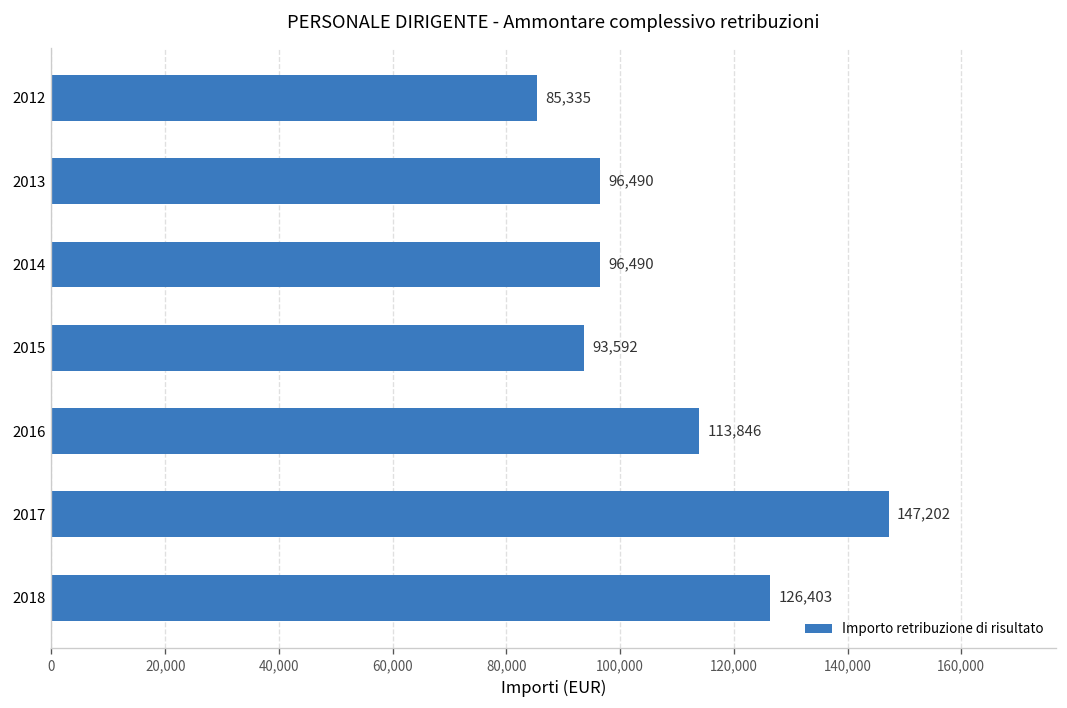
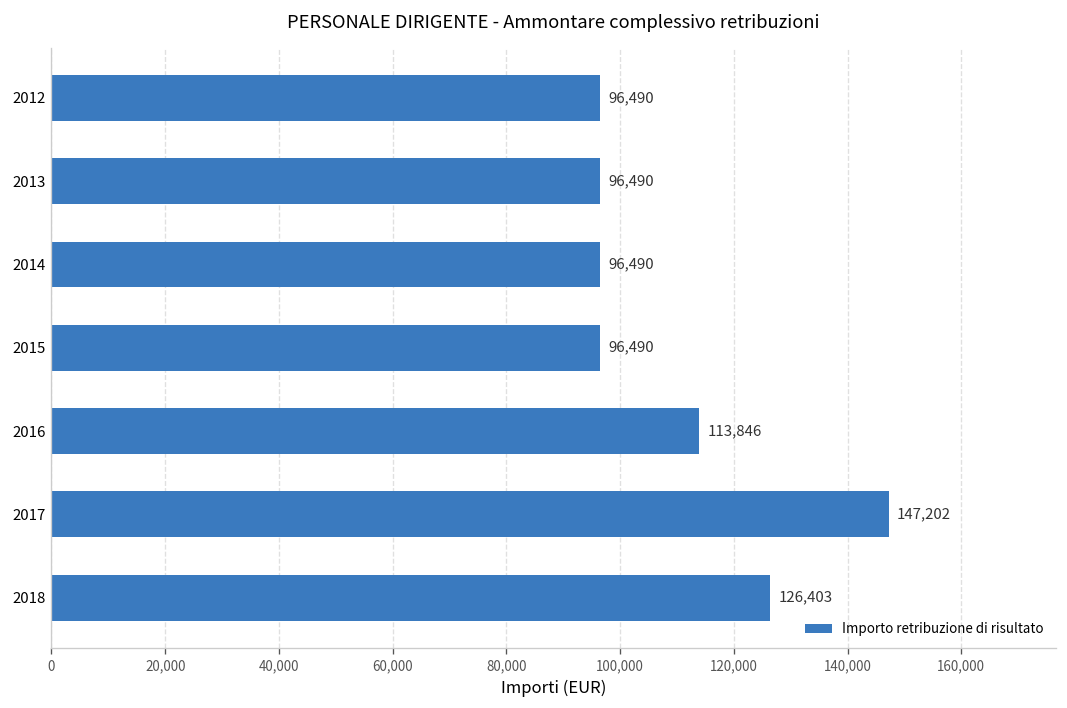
  {
-   "2012": "85,335",
+   "2012": "96,490",
    "2013": "96,490",
    "2014": "96,490",
-   "2015": "93,592",
+   "2015": "96,490",
    "2016": "113,846",
    "2017": "147,202",
    "2018": "126,403"
  }
